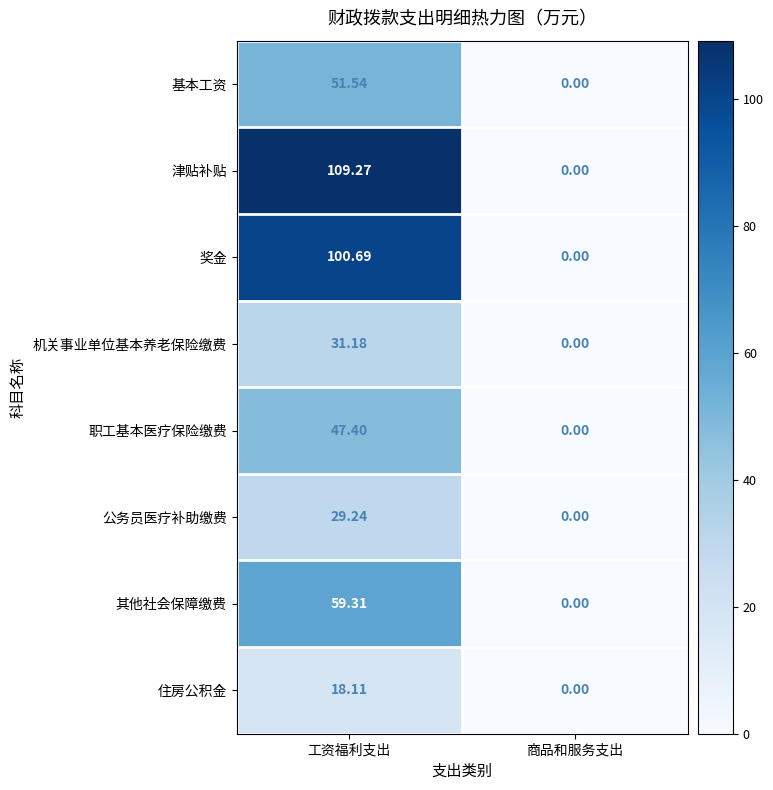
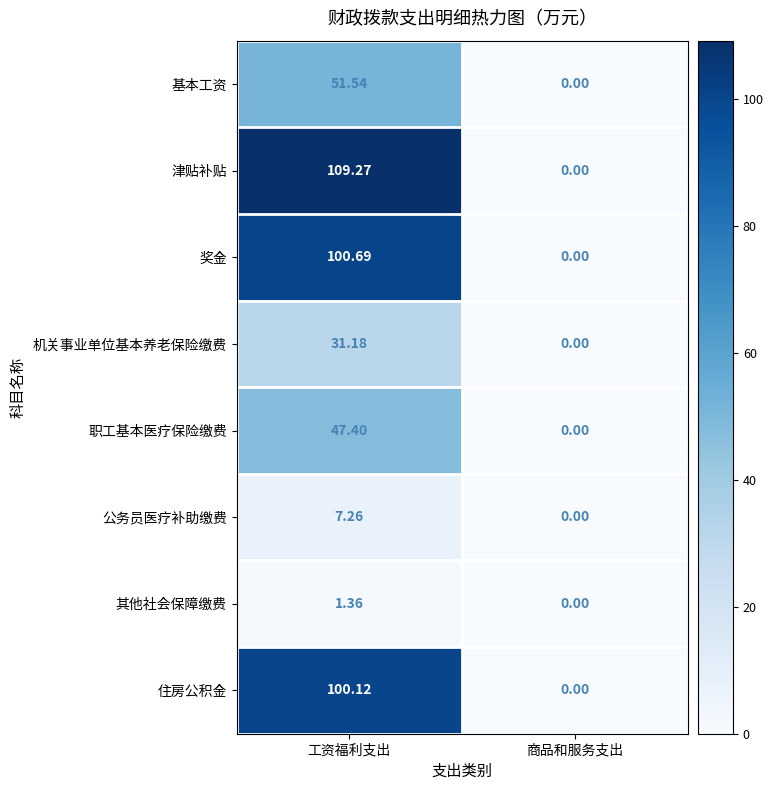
  {
    "基本工资": {
      "工资福利支出": 51.54,
      "商品和服务支出": 0.00
    },
    "津贴补贴": {
      "工资福利支出": 109.27,
      "商品和服务支出": 0.00
    },
    "奖金": {
      "工资福利支出": 100.69,
      "商品和服务支出": 0.00
    },
    "机关事业单位基本养老保险缴费": {
      "工资福利支出": 31.18,
      "商品和服务支出": 0.00
    },
    "职工基本医疗保险缴费": {
      "工资福利支出": 47.40,
      "商品和服务支出": 0.00
    },
    "公务员医疗补助缴费": {
-     "工资福利支出": 29.24,
+     "工资福利支出": 7.26,
      "商品和服务支出": 0.00
    },
    "其他社会保障缴费": {
-     "工资福利支出": 59.31,
+     "工资福利支出": 1.36,
      "商品和服务支出": 0.00
    },
    "住房公积金": {
-     "工资福利支出": 18.11,
+     "工资福利支出": 100.12,
      "商品和服务支出": 0.00
    }
  }
